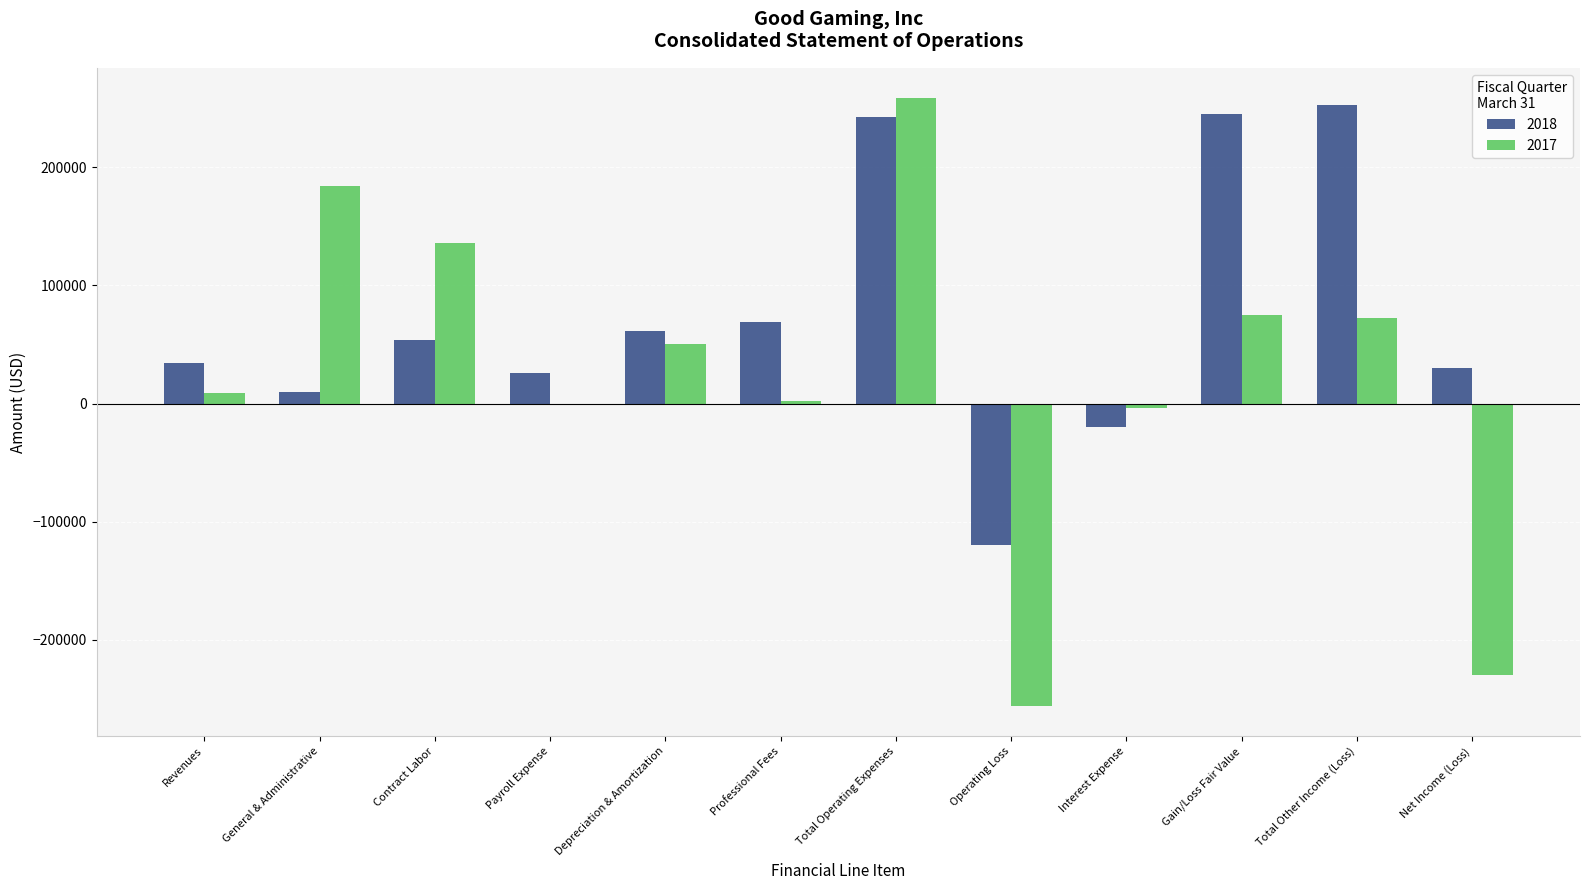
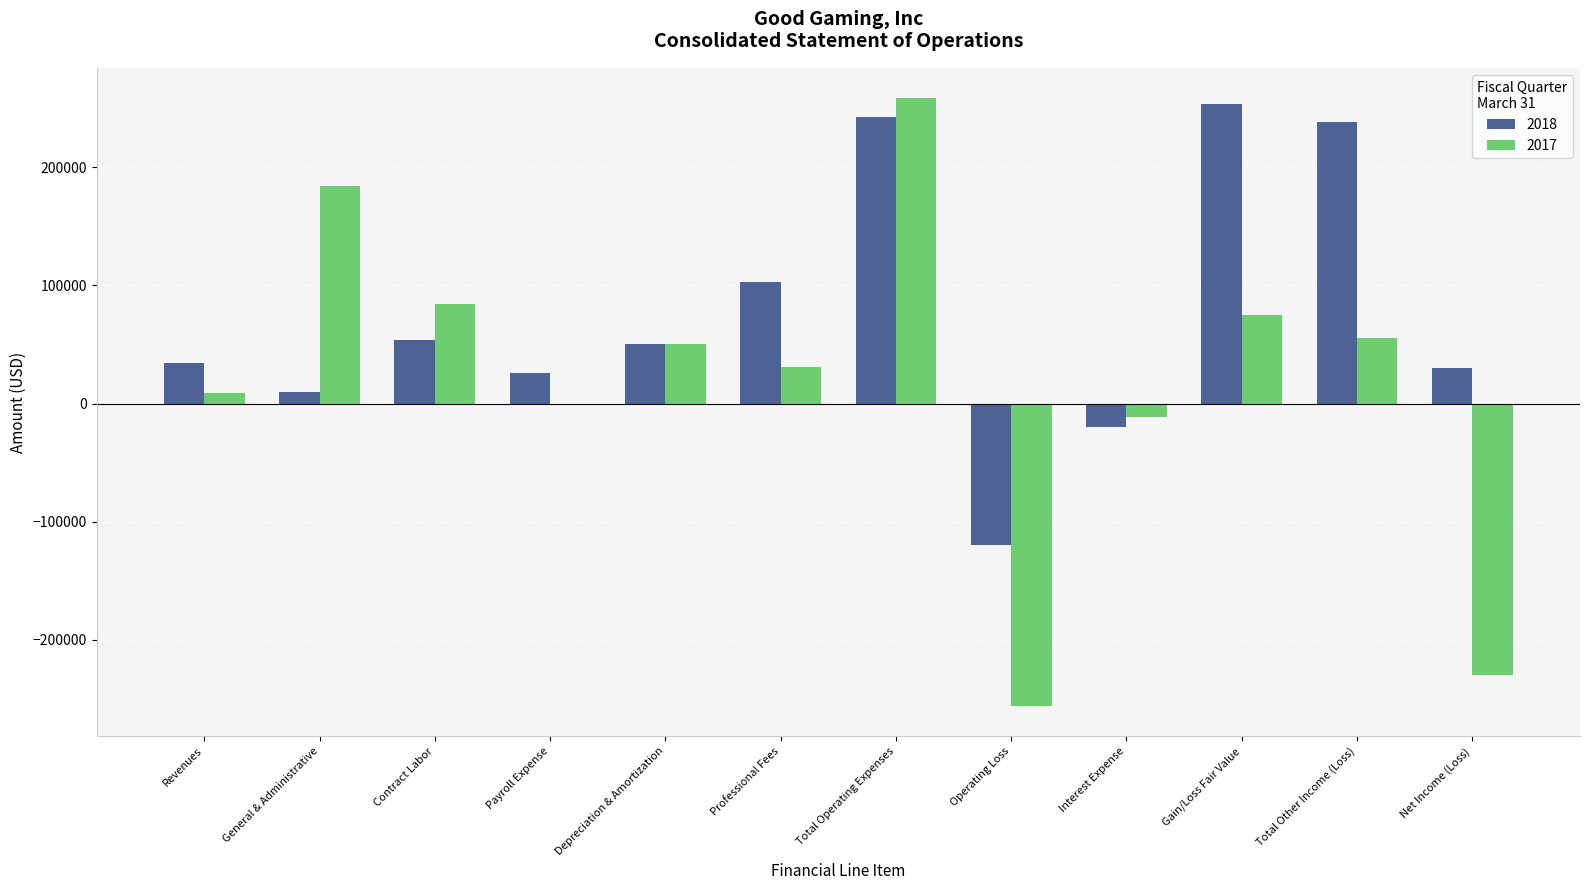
  {
    "2018": {
      "Revenues": 35000,
      "General & Administrative": 10000,
      "Contract Labor": 54000,
      "Payroll Expense": 26000,
-     "Depreciation & Amortization": 61000,
-     "Professional Fees": 69000,
+     "Depreciation & Amortization": 51000,
+     "Professional Fees": 103000,
      "Total Operating Expenses": 243000,
      "Operating Loss": -120000,
      "Interest Expense": -19000,
-     "Gain/Loss Fair Value": 245000,
-     "Total Other Income (Loss)": 252000,
+     "Gain/Loss Fair Value": 254000,
+     "Total Other Income (Loss)": 238000,
      "Net Income (Loss)": 30000
    },
    "2017": {
      "Revenues": 9000,
      "General & Administrative": 184000,
-     "Contract Labor": 136000,
+     "Contract Labor": 84000,
      "Payroll Expense": 0,
      "Depreciation & Amortization": 51000,
-     "Professional Fees": 2000,
+     "Professional Fees": 31000,
      "Total Operating Expenses": 258000,
      "Operating Loss": -256000,
-     "Interest Expense": -3000,
+     "Interest Expense": -11000,
      "Gain/Loss Fair Value": 75000,
-     "Total Other Income (Loss)": 72000,
+     "Total Other Income (Loss)": 55000,
      "Net Income (Loss)": -230000
    }
  }
